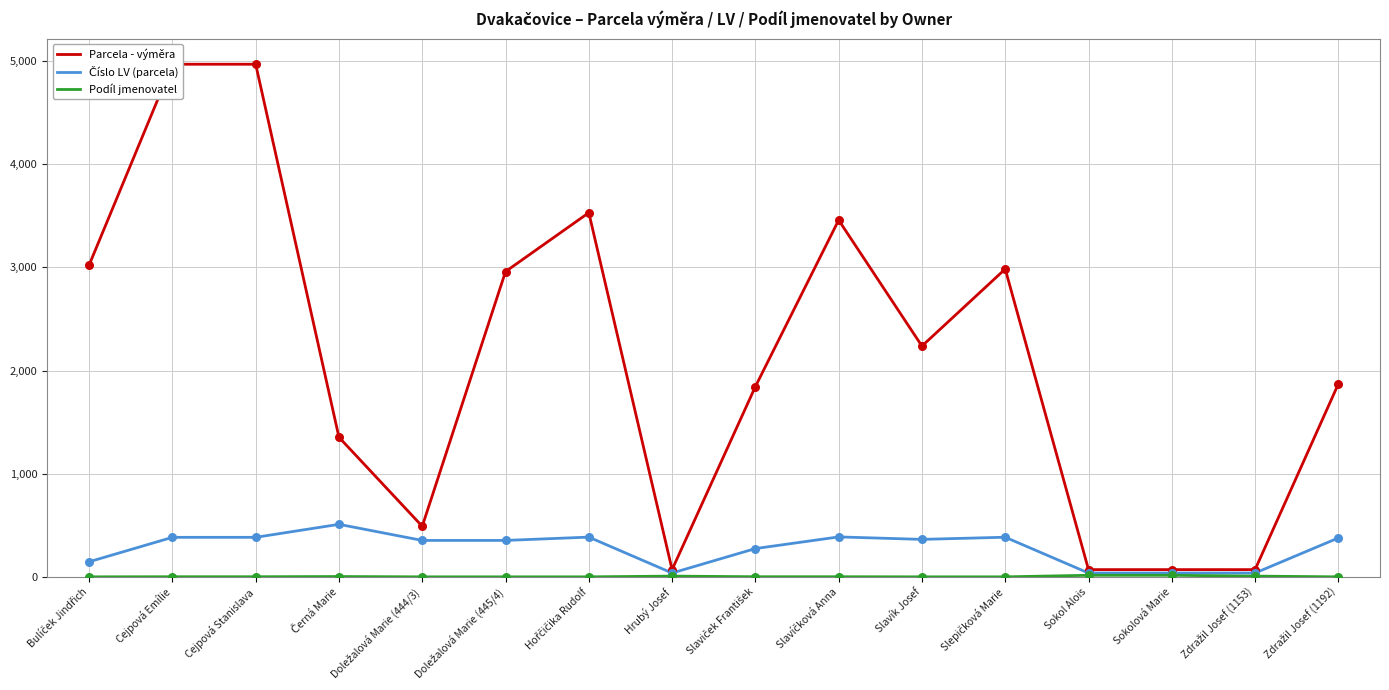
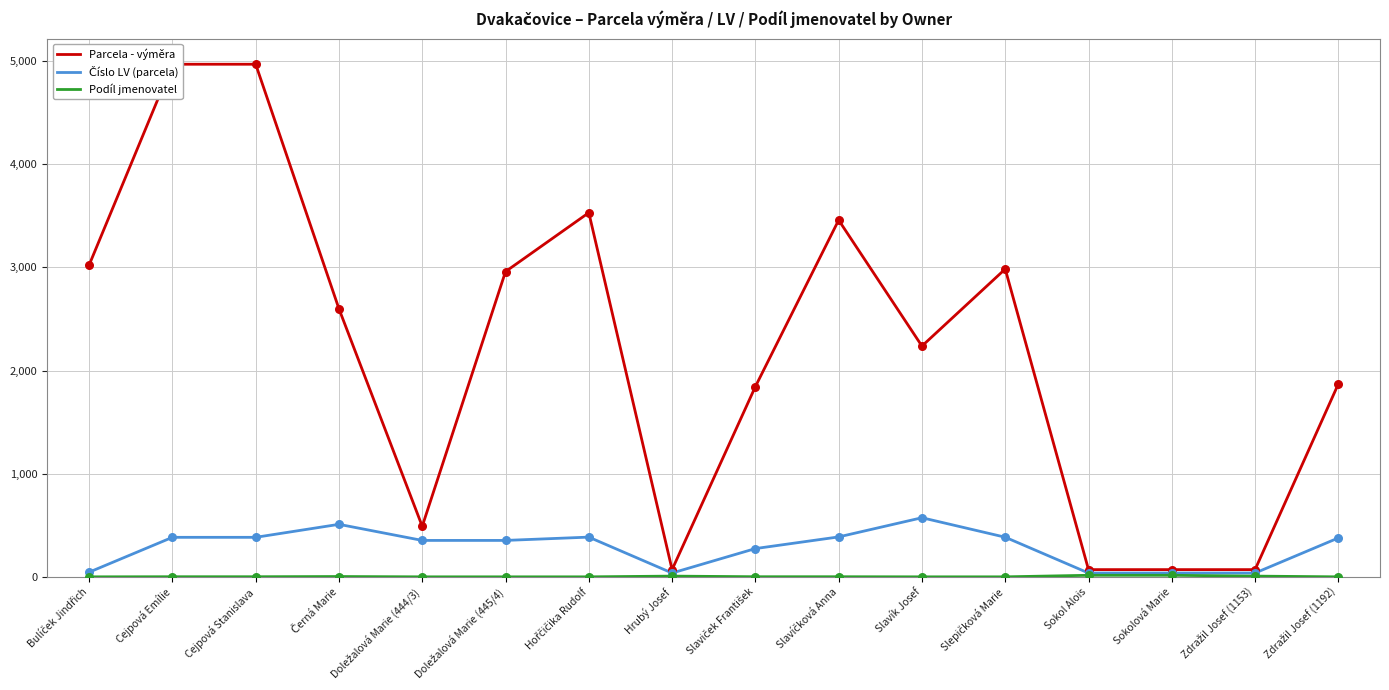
  {
    "Parcela - výměra": {
      "Bulíček Jindřich": "3,020",
      "Cejpová Stanislava": "4,970",
-     "Černá Marie": "1,350",
+     "Černá Marie": "2,600",
      "Doležalová Marie (444/3)": "490",
      "Doležalová Marie (445/4)": "2,960",
      "Hořčičika Rudolf": "3,530",
      "Hrubý Josef": "70",
      "Slaviček František": "1,850",
      "Slavíčková Anna": "3,460",
      "Slavík Josef": "2,240",
      "Slepičková Marie": "2,990",
      "Sokol Alois": "70",
      "Sokolová Marie": "70",
      "Zdražil Josef (1153)": "70",
      "Zdražil Josef (1192)": "1,870"
    },
    "Číslo LV (parcela)": {
-     "Bulíček Jindřich": "150",
+     "Bulíček Jindřich": "50",
      "Cejpová Emílie": "380",
      "Cejpová Stanislava": "380",
      "Černá Marie": "510",
      "Doležalová Marie (444/3)": "350",
      "Doležalová Marie (445/4)": "350",
      "Hořčičika Rudolf": "390",
      "Hrubý Josef": "40",
      "Slaviček František": "280",
      "Slavíčková Anna": "390",
-     "Slavík Josef": "360",
+     "Slavík Josef": "570",
      "Slepičková Marie": "390",
      "Zdražil Josef (1153)": "40",
      "Zdražil Josef (1192)": "380"
    },
    "Podíl jmenovatel": {
      "Bulíček Jindřich": "0",
      "Cejpová Emílie": "0",
      "Cejpová Stanislava": "0",
      "Černá Marie": "0",
      "Doležalová Marie (444/3)": "0",
      "Doležalová Marie (445/4)": "0",
      "Hořčičika Rudolf": "0",
      "Hrubý Josef": "10",
      "Slaviček František": "0",
      "Slavíčková Anna": "0",
      "Slavík Josef": "0",
      "Slepičková Marie": "0",
      "Zdražil Josef (1153)": "10",
      "Zdražil Josef (1192)": "0"
    }
  }
